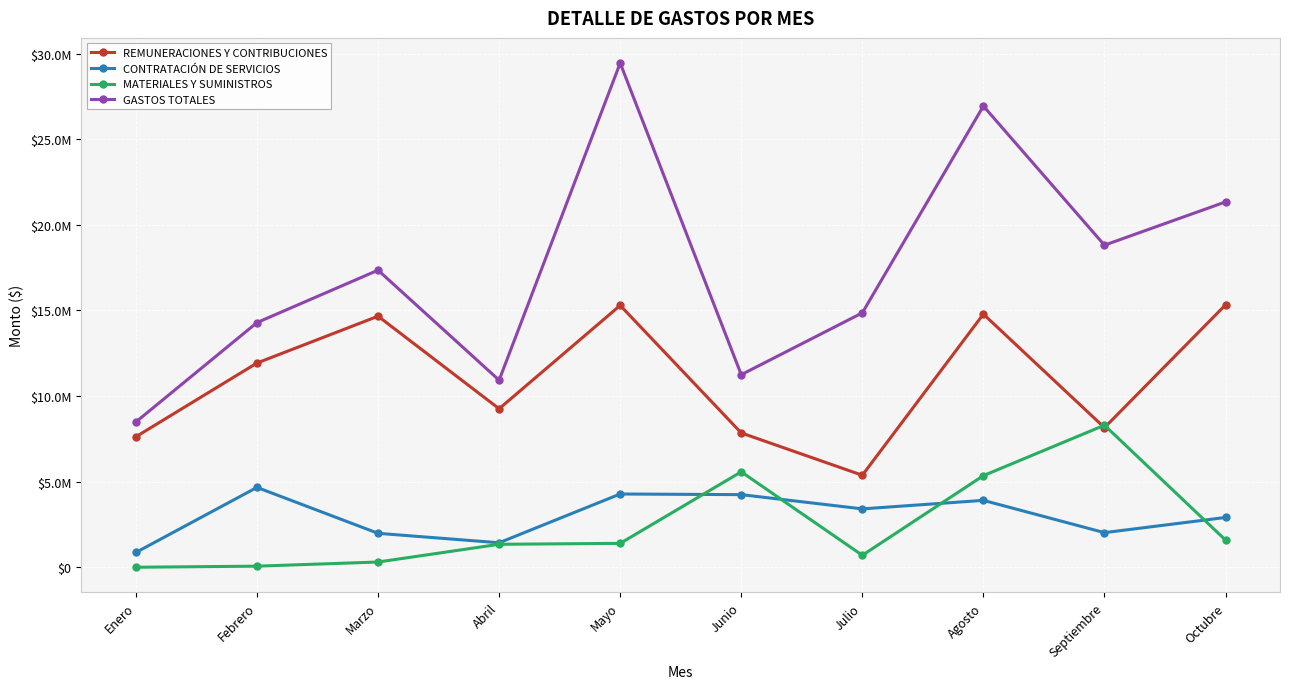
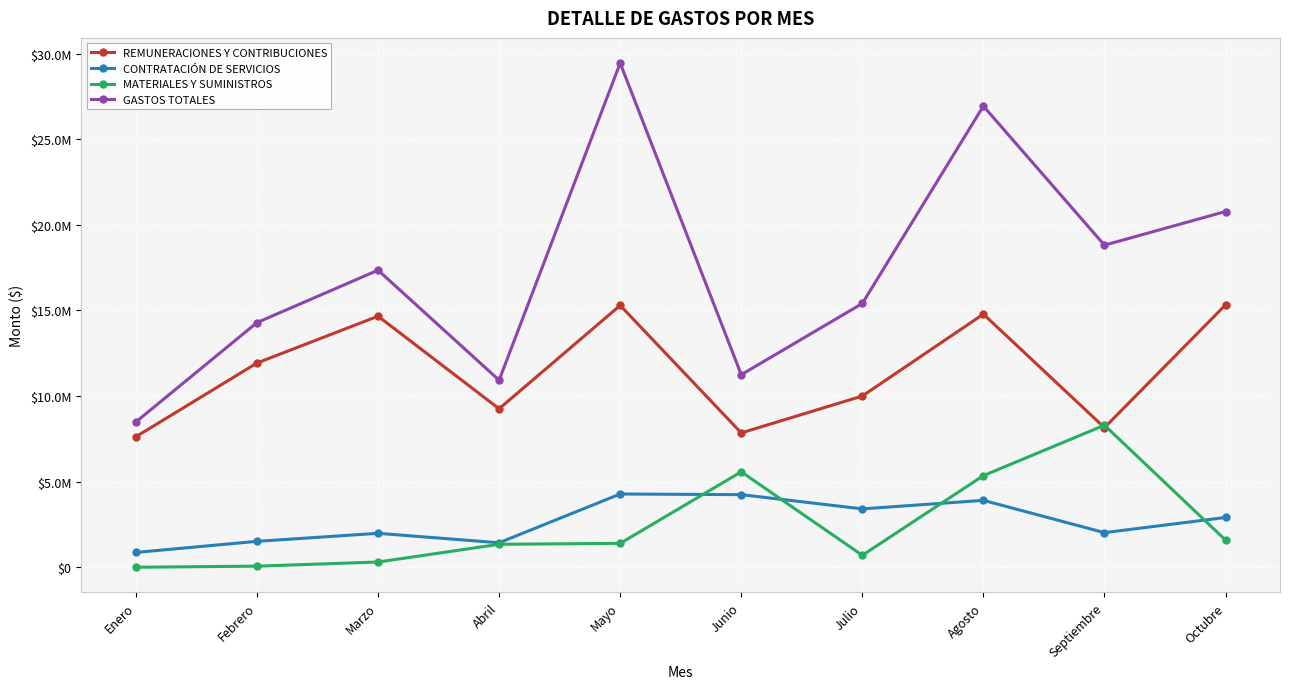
  {
    "REMUNERACIONES Y CONTRIBUCIONES": {
      "Enero": "$7600000",
      "Febrero": "$11900000",
      "Marzo": "$14700000",
      "Abril": "$9300000",
      "Mayo": "$15300000",
      "Junio": "$7800000",
-     "Julio": "$5400000",
+     "Julio": "$10000000",
      "Agosto": "$14800000",
      "Octubre": "$15300000"
    },
    "CONTRATACIÓN DE SERVICIOS": {
      "Enero": "$900000",
-     "Febrero": "$4700000",
+     "Febrero": "$1500000",
      "Marzo": "$2000000",
      "Mayo": "$4300000",
      "Junio": "$4200000",
      "Julio": "$3400000",
      "Agosto": "$3900000",
      "Septiembre": "$2000000",
      "Octubre": "$2900000"
    },
    "MATERIALES Y SUMINISTROS": {
      "Enero": "$0",
      "Febrero": "$100000",
      "Marzo": "$300000",
      "Mayo": "$1400000",
      "Junio": "$5600000",
      "Julio": "$700000",
      "Agosto": "$5400000",
      "Octubre": "$1600000"
    },
    "GASTOS TOTALES": {
      "Enero": "$8500000",
      "Febrero": "$14300000",
      "Marzo": "$17400000",
      "Abril": "$10900000",
      "Mayo": "$29400000",
      "Junio": "$11200000",
-     "Julio": "$14900000",
+     "Julio": "$15400000",
      "Agosto": "$26900000",
      "Septiembre": "$18800000",
-     "Octubre": "$21300000"
+     "Octubre": "$20800000"
    }
  }
